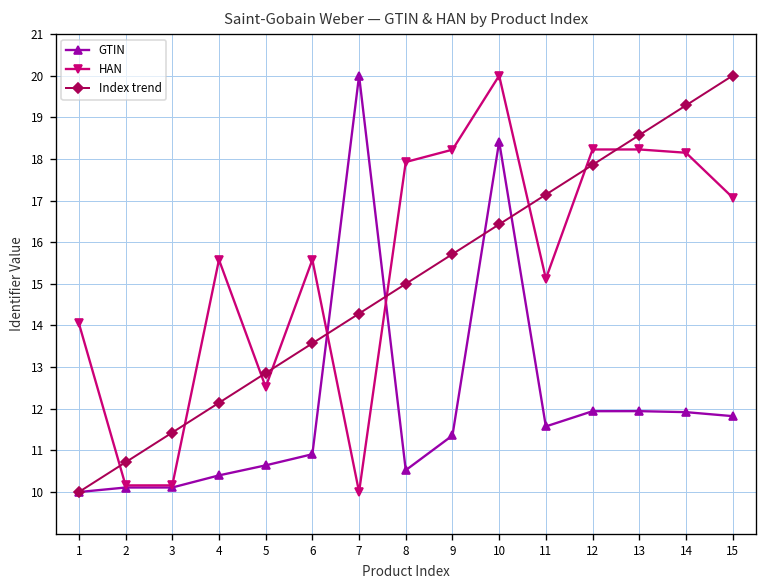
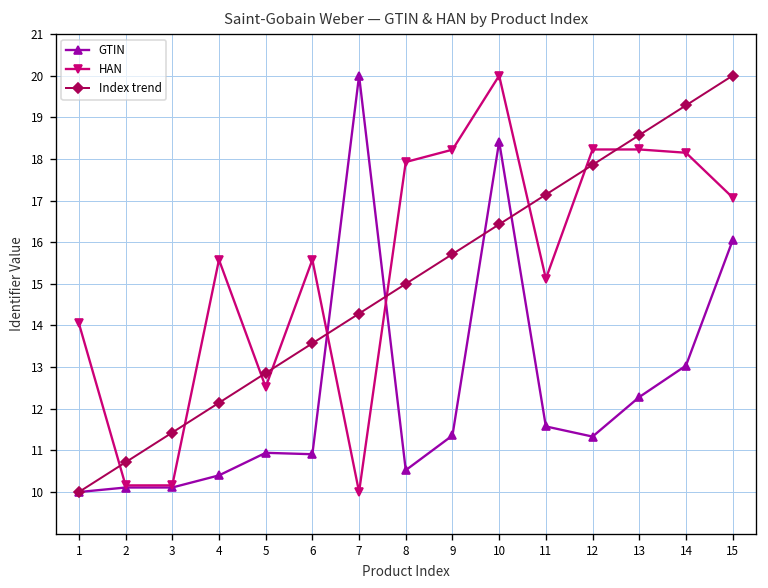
  {
    "GTIN": {
      "4": 10.4,
-     "5": 10.6,
+     "5": 10.9,
      "6": 10.9,
      "7": 20.0,
      "8": 10.5,
      "9": 11.4,
      "10": 18.4,
      "11": 11.6,
-     "12": 11.9,
-     "13": 11.9,
-     "14": 11.9,
-     "15": 11.8
+     "12": 11.3,
+     "13": 12.3,
+     "14": 13.0,
+     "15": 16.0
    }
  }
